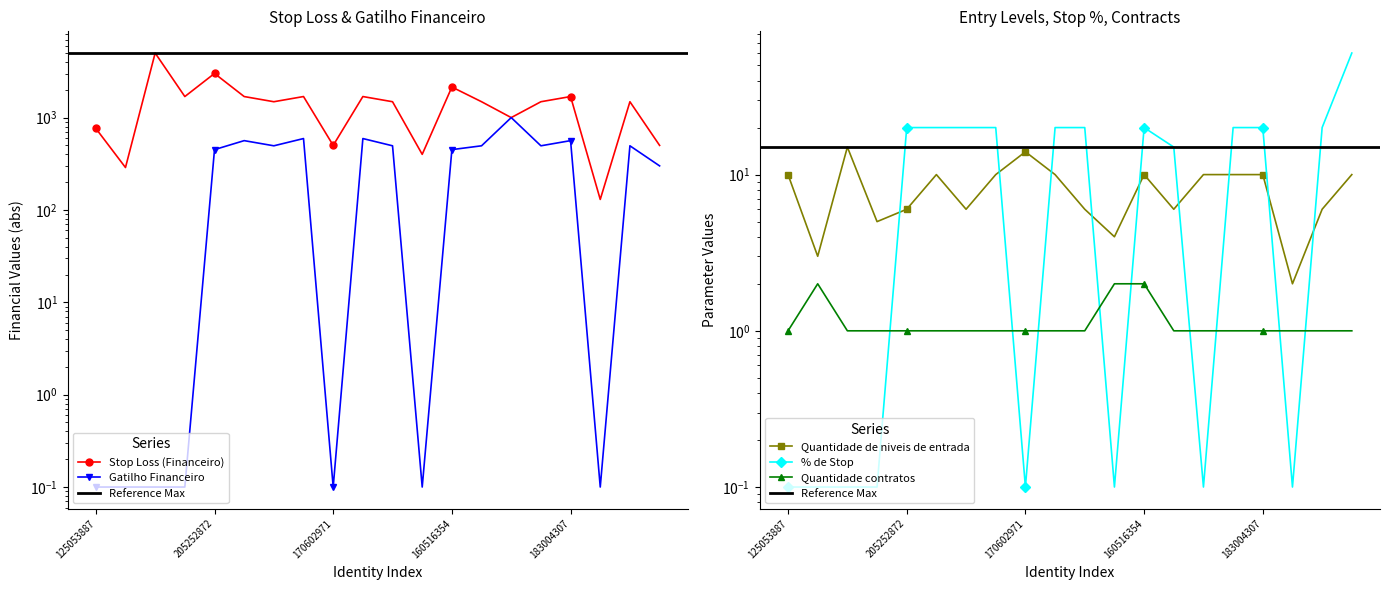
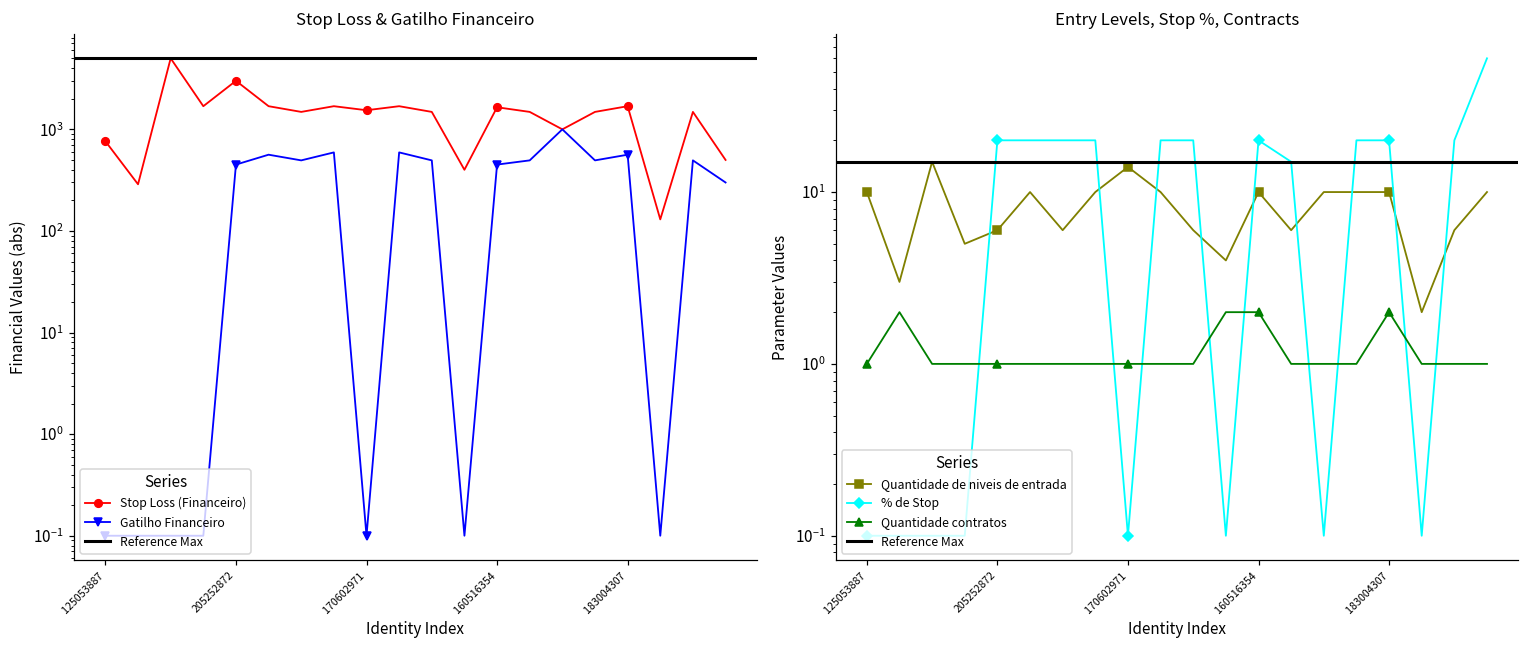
  {
    "Stop Loss & Gatilho Financeiro": {
      "Stop Loss (Financeiro)": {
        "125053887": 800,
        "205252872": 3000,
-       "170602971": 500,
-       "160516354": 2100,
+       "170602971": 1500,
+       "160516354": 1700,
        "183004307": 1700
      },
      "Gatilho Financeiro": {
        "205252872": 500,
        "170602971": 0.10,
        "160516354": 500,
        "183004307": 600
      }
    },
    "Entry Levels, Stop %, Contracts": {
      "Quantidade de niveis de entrada": {
        "125053887": 10,
        "205252872": 6,
        "170602971": 14,
        "160516354": 10,
        "183004307": 10
      },
      "% de Stop": {
        "205252872": 20,
        "170602971": 0.10,
        "160516354": 20,
        "183004307": 20
      },
      "Quantidade contratos": {
        "125053887": 1,
        "205252872": 1,
        "170602971": 1,
        "160516354": 2,
-       "183004307": 1
+       "183004307": 2
      }
    }
  }
